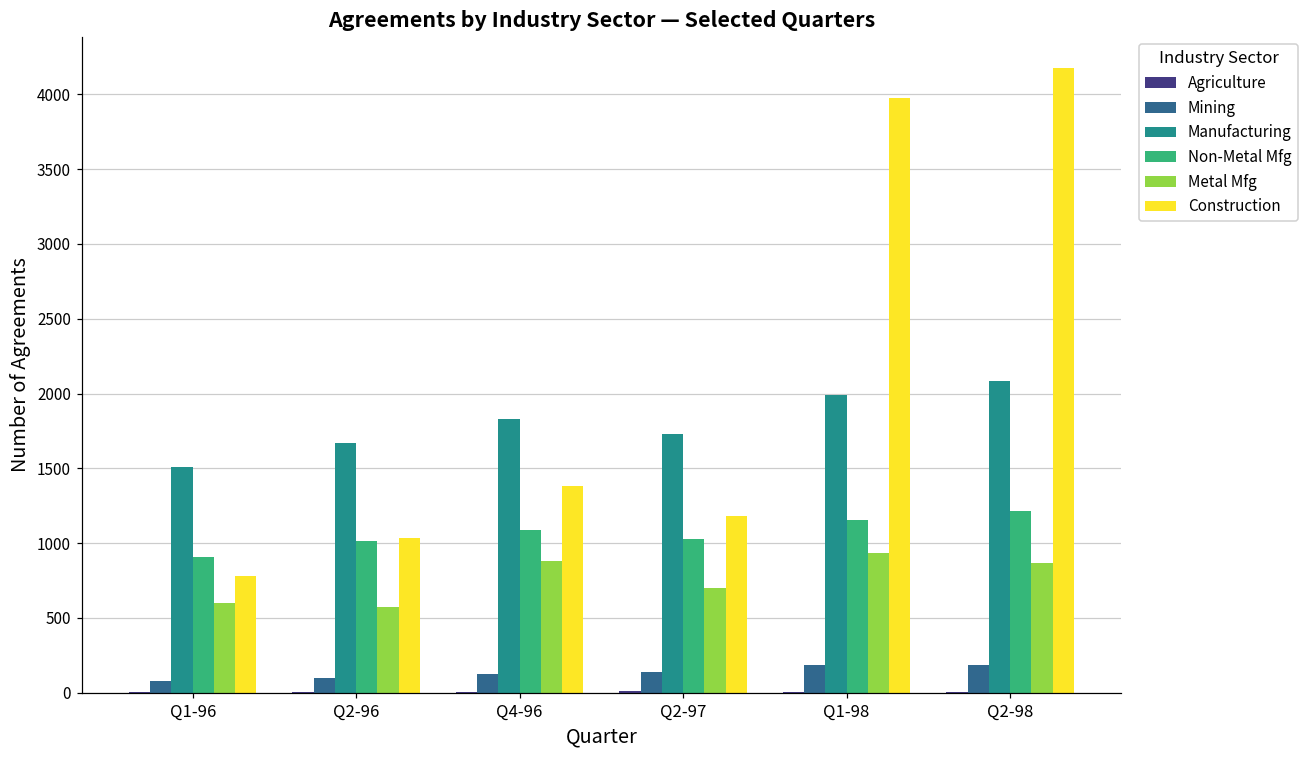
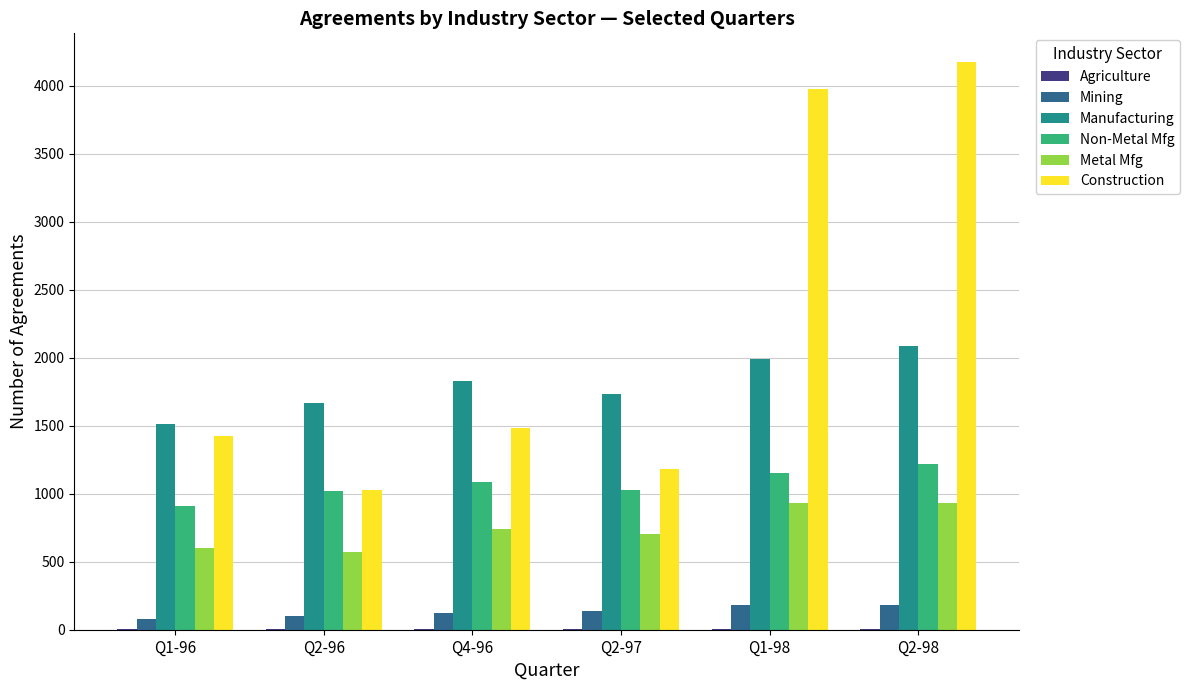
  {
    "Metal Mfg": {
      "Q1-96": 600,
      "Q2-96": 570,
-     "Q4-96": 880,
+     "Q4-96": 740,
      "Q2-97": 700,
      "Q1-98": 930,
-     "Q2-98": 870
+     "Q2-98": 930
    },
    "Construction": {
-     "Q1-96": 780,
+     "Q1-96": 1420,
      "Q2-96": 1030,
-     "Q4-96": 1390,
+     "Q4-96": 1490,
      "Q2-97": 1180,
      "Q1-98": 3980,
      "Q2-98": 4180
    }
  }
